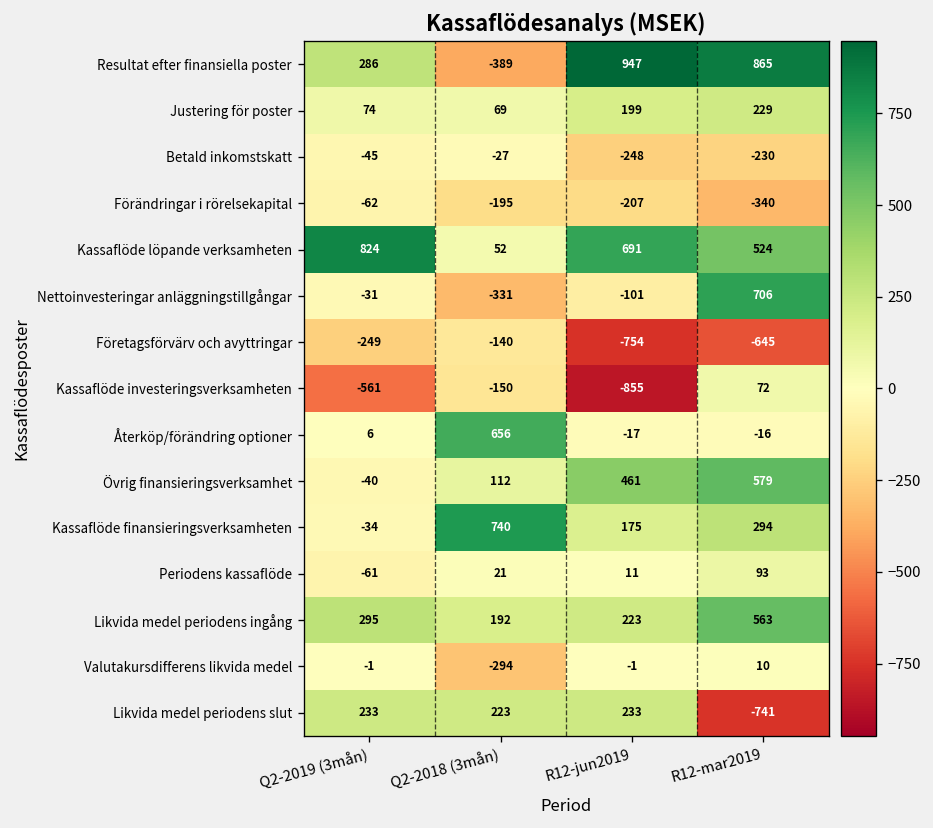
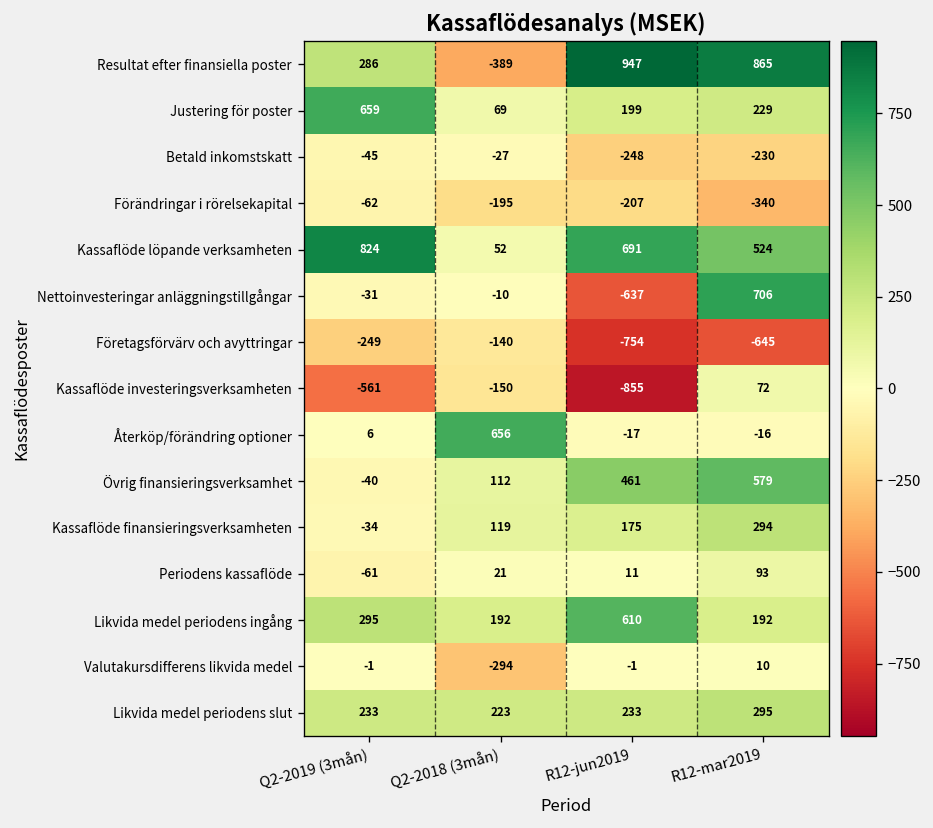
  {
    "Resultat efter finansiella poster": {
      "Q2-2019 (3mån)": 286,
      "Q2-2018 (3mån)": -389,
      "R12-jun2019": 947,
      "R12-mar2019": 865
    },
    "Justering för poster": {
-     "Q2-2019 (3mån)": 74,
+     "Q2-2019 (3mån)": 659,
      "Q2-2018 (3mån)": 69,
      "R12-jun2019": 199,
      "R12-mar2019": 229
    },
    "Betald inkomstskatt": {
      "Q2-2019 (3mån)": -45,
      "Q2-2018 (3mån)": -27,
      "R12-jun2019": -248,
      "R12-mar2019": -230
    },
    "Förändringar i rörelsekapital": {
      "Q2-2019 (3mån)": -62,
      "Q2-2018 (3mån)": -195,
      "R12-jun2019": -207,
      "R12-mar2019": -340
    },
    "Kassaflöde löpande verksamheten": {
      "Q2-2019 (3mån)": 824,
      "Q2-2018 (3mån)": 52,
      "R12-jun2019": 691,
      "R12-mar2019": 524
    },
    "Nettoinvesteringar anläggningstillgångar": {
      "Q2-2019 (3mån)": -31,
-     "Q2-2018 (3mån)": -331,
-     "R12-jun2019": -101,
+     "Q2-2018 (3mån)": -10,
+     "R12-jun2019": -637,
      "R12-mar2019": 706
    },
    "Företagsförvärv och avyttringar": {
      "Q2-2019 (3mån)": -249,
      "Q2-2018 (3mån)": -140,
      "R12-jun2019": -754,
      "R12-mar2019": -645
    },
    "Kassaflöde investeringsverksamheten": {
      "Q2-2019 (3mån)": -561,
      "Q2-2018 (3mån)": -150,
      "R12-jun2019": -855,
      "R12-mar2019": 72
    },
    "Återköp/förändring optioner": {
      "Q2-2019 (3mån)": 6,
      "Q2-2018 (3mån)": 656,
      "R12-jun2019": -17,
      "R12-mar2019": -16
    },
    "Övrig finansieringsverksamhet": {
      "Q2-2019 (3mån)": -40,
      "Q2-2018 (3mån)": 112,
      "R12-jun2019": 461,
      "R12-mar2019": 579
    },
    "Kassaflöde finansieringsverksamheten": {
      "Q2-2019 (3mån)": -34,
-     "Q2-2018 (3mån)": 740,
+     "Q2-2018 (3mån)": 119,
      "R12-jun2019": 175,
      "R12-mar2019": 294
    },
    "Periodens kassaflöde": {
      "Q2-2019 (3mån)": -61,
      "Q2-2018 (3mån)": 21,
      "R12-jun2019": 11,
      "R12-mar2019": 93
    },
    "Likvida medel periodens ingång": {
      "Q2-2019 (3mån)": 295,
      "Q2-2018 (3mån)": 192,
-     "R12-jun2019": 223,
-     "R12-mar2019": 563
+     "R12-jun2019": 610,
+     "R12-mar2019": 192
    },
    "Valutakursdifferens likvida medel": {
      "Q2-2019 (3mån)": -1,
      "Q2-2018 (3mån)": -294,
      "R12-jun2019": -1,
      "R12-mar2019": 10
    },
    "Likvida medel periodens slut": {
      "Q2-2019 (3mån)": 233,
      "Q2-2018 (3mån)": 223,
      "R12-jun2019": 233,
-     "R12-mar2019": -741
+     "R12-mar2019": 295
    }
  }
